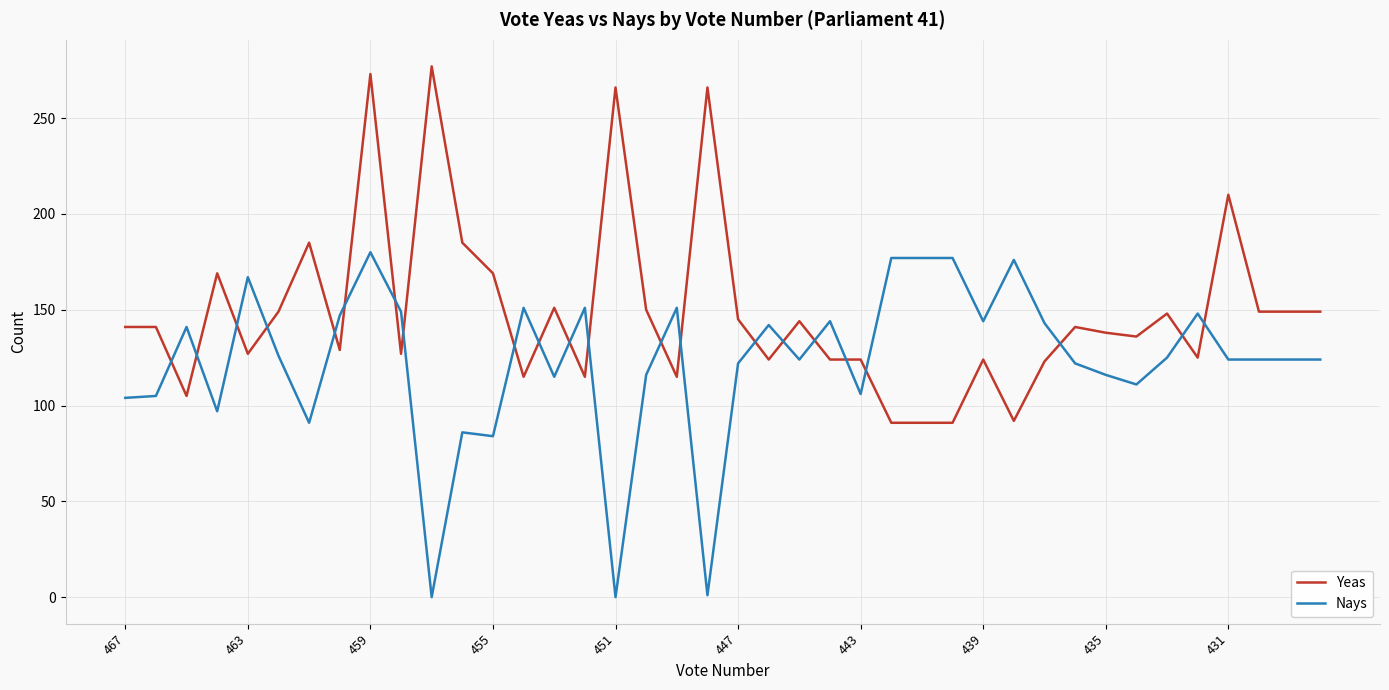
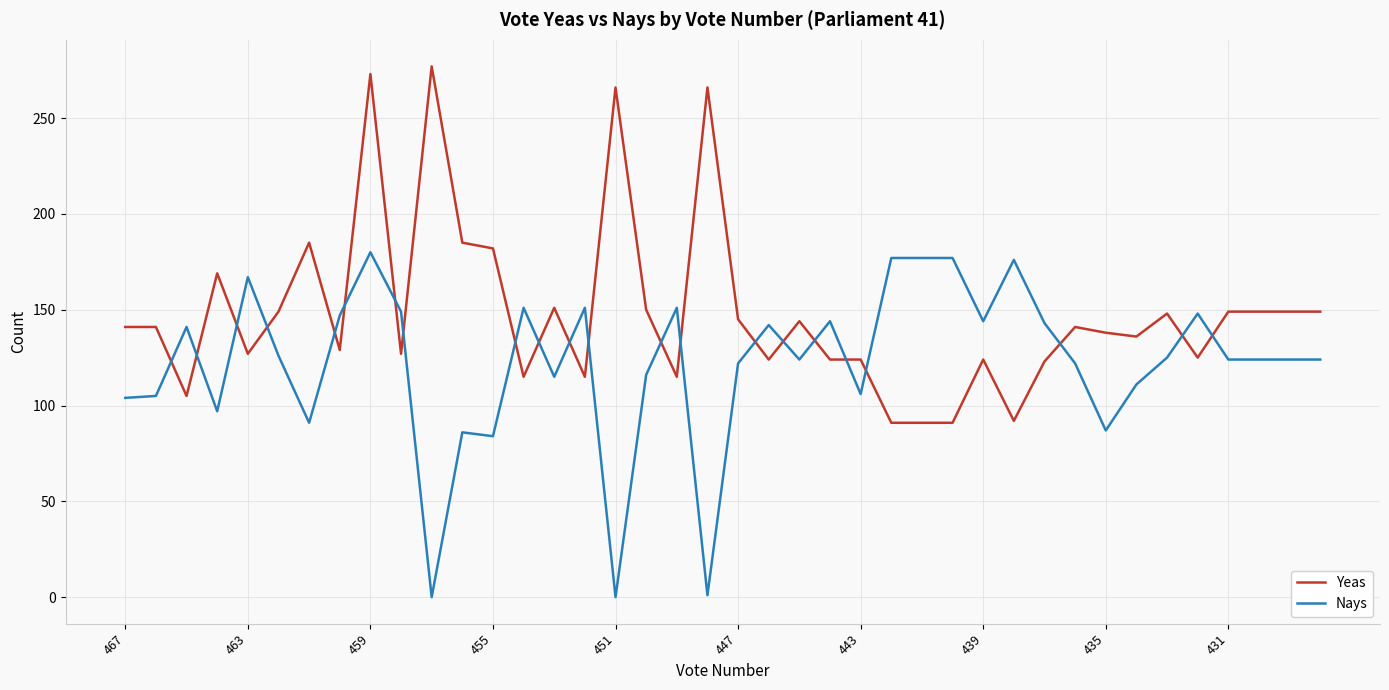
  {
    "Yeas": {
      "467": 141,
      "463": 127,
      "459": 273,
-     "455": 169,
+     "455": 182,
      "451": 266,
      "447": 145,
      "443": 124,
      "439": 124,
      "435": 138,
-     "431": 210
+     "431": 149
    },
    "Nays": {
      "467": 104,
      "463": 167,
      "459": 180,
      "455": 84,
      "451": 0,
      "447": 122,
      "443": 106,
      "439": 144,
-     "435": 116,
+     "435": 87,
      "431": 124
    }
  }
